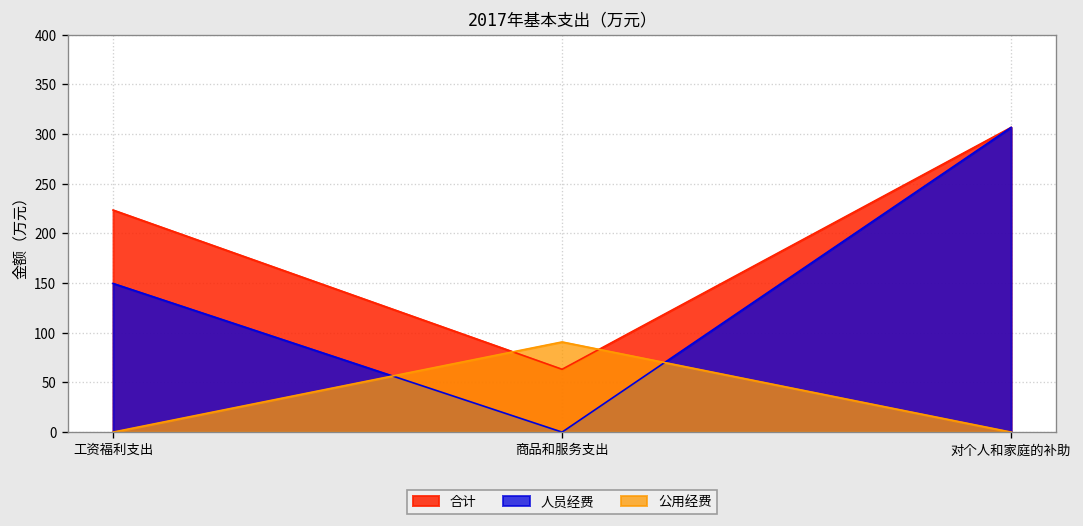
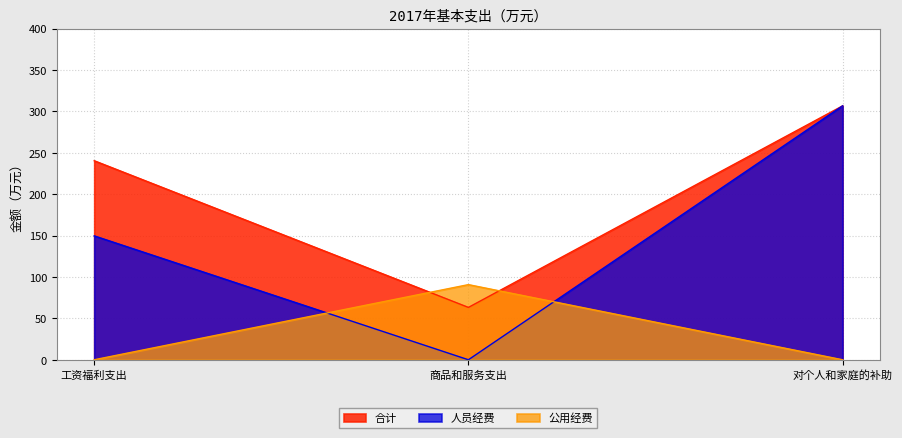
  {
    "合计": {
-     "工资福利支出": 220,
+     "工资福利支出": 240,
      "商品和服务支出": 60
    },
    "人员经费": {
      "工资福利支出": 150,
      "商品和服务支出": 0
    },
    "公用经费": {
      "工资福利支出": 0,
      "商品和服务支出": 90,
      "对个人和家庭的补助": 0
    }
  }
